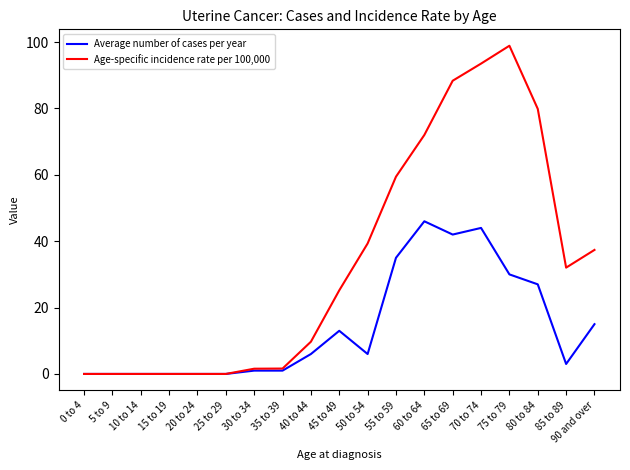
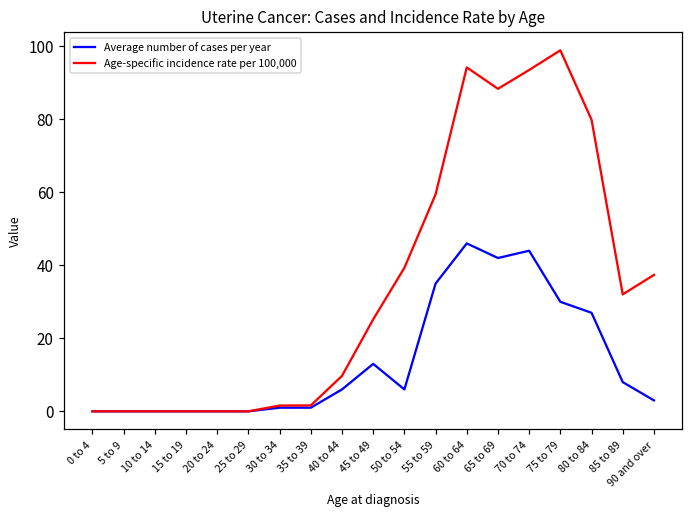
  {
    "Average number of cases per year": {
      "40 to 44": 6,
      "45 to 49": 13,
      "50 to 54": 6,
      "55 to 59": 35,
      "60 to 64": 46,
      "65 to 69": 42,
      "70 to 74": 44,
      "75 to 79": 30,
      "80 to 84": 27,
-     "85 to 89": 3,
-     "90 and over": 15
+     "85 to 89": 8,
+     "90 and over": 3
    },
    "Age-specific incidence rate per 100,000": {
      "40 to 44": 10,
      "45 to 49": 25,
      "50 to 54": 39,
      "55 to 59": 59,
-     "60 to 64": 72,
+     "60 to 64": 94,
      "65 to 69": 88,
      "70 to 74": 94,
      "75 to 79": 99,
      "80 to 84": 80,
      "85 to 89": 32,
      "90 and over": 37
    }
  }
